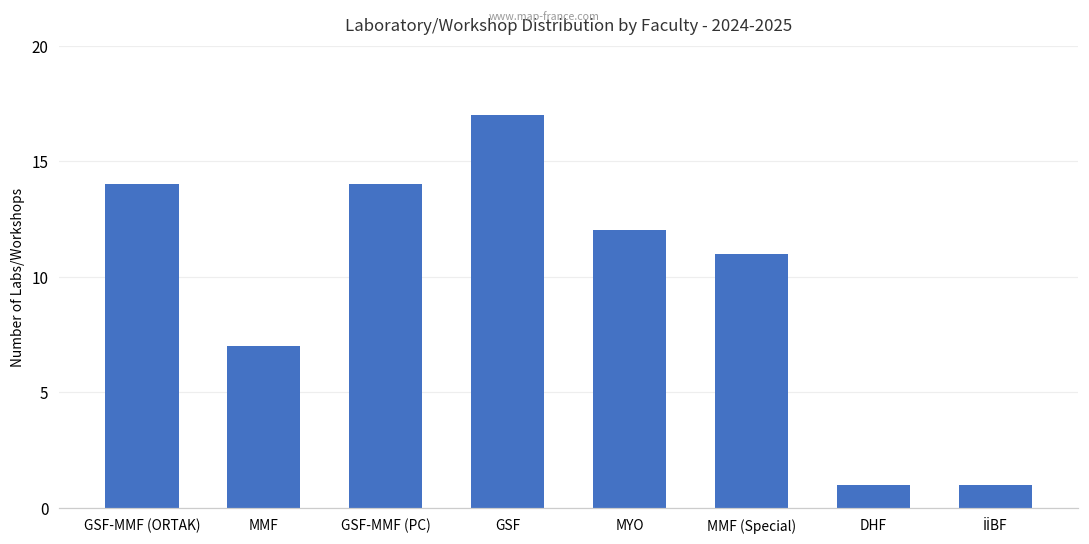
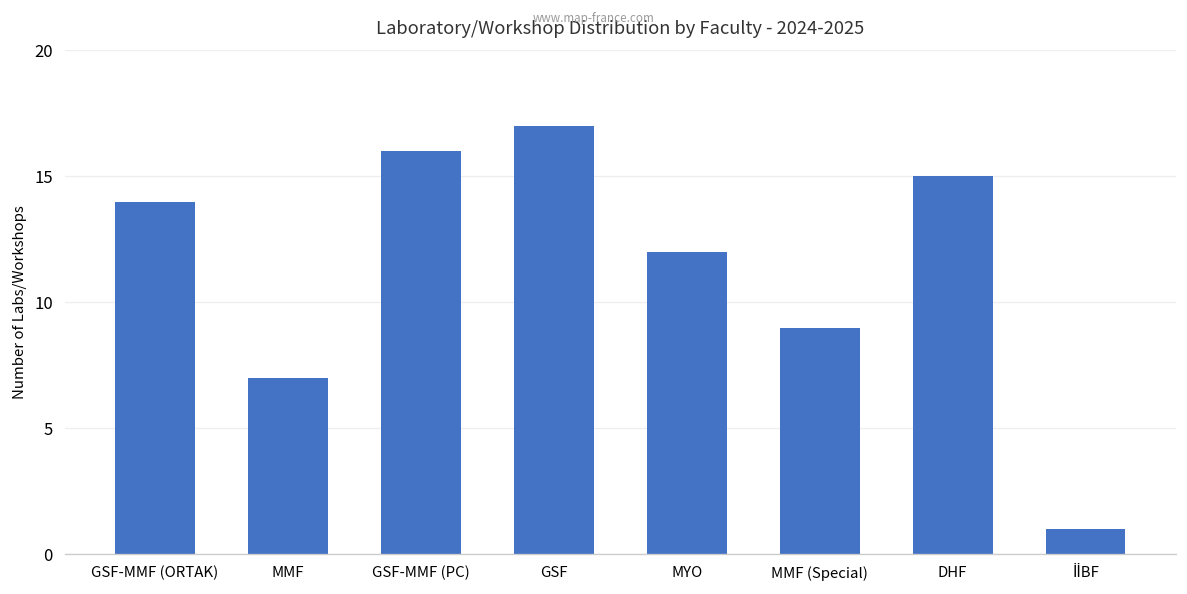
  {
    "GSF-MMF (ORTAK)": 14,
    "MMF": 7,
-   "GSF-MMF (PC)": 14,
+   "GSF-MMF (PC)": 16,
    "GSF": 17,
    "MYO": 12,
-   "MMF (Special)": 11,
-   "DHF": 1,
+   "MMF (Special)": 9,
+   "DHF": 15,
    "İİBF": 1
  }
